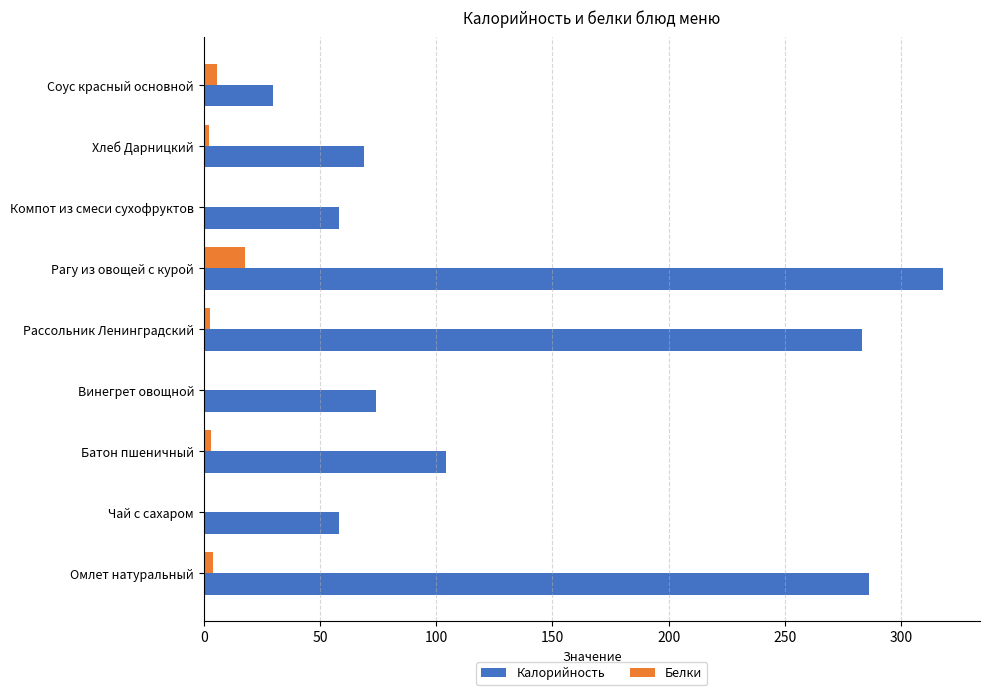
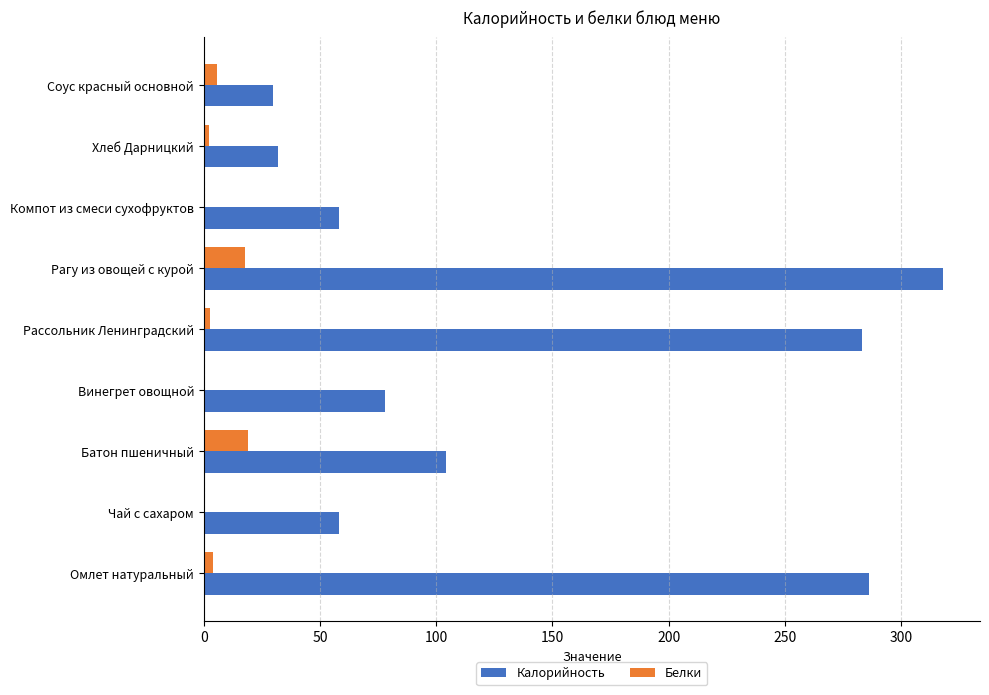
  {
    "Калорийность": {
      "Соус красный основной": 30,
-     "Хлеб Дарницкий": 69,
+     "Хлеб Дарницкий": 32,
      "Компот из смеси сухофруктов": 58,
      "Рагу из овощей с курой": 318,
      "Рассольник Ленинградский": 283,
-     "Винегрет овощной": 74,
+     "Винегрет овощной": 78,
      "Батон пшеничный": 104,
      "Чай с сахаром": 58,
      "Омлет натуральный": 286
    },
    "Белки": {
      "Соус красный основной": 6,
      "Хлеб Дарницкий": 2,
      "Компот из смеси сухофруктов": 0,
      "Рагу из овощей с курой": 18,
      "Рассольник Ленинградский": 3,
-     "Батон пшеничный": 3,
+     "Батон пшеничный": 19,
      "Чай с сахаром": 0,
      "Омлет натуральный": 4
    }
  }
